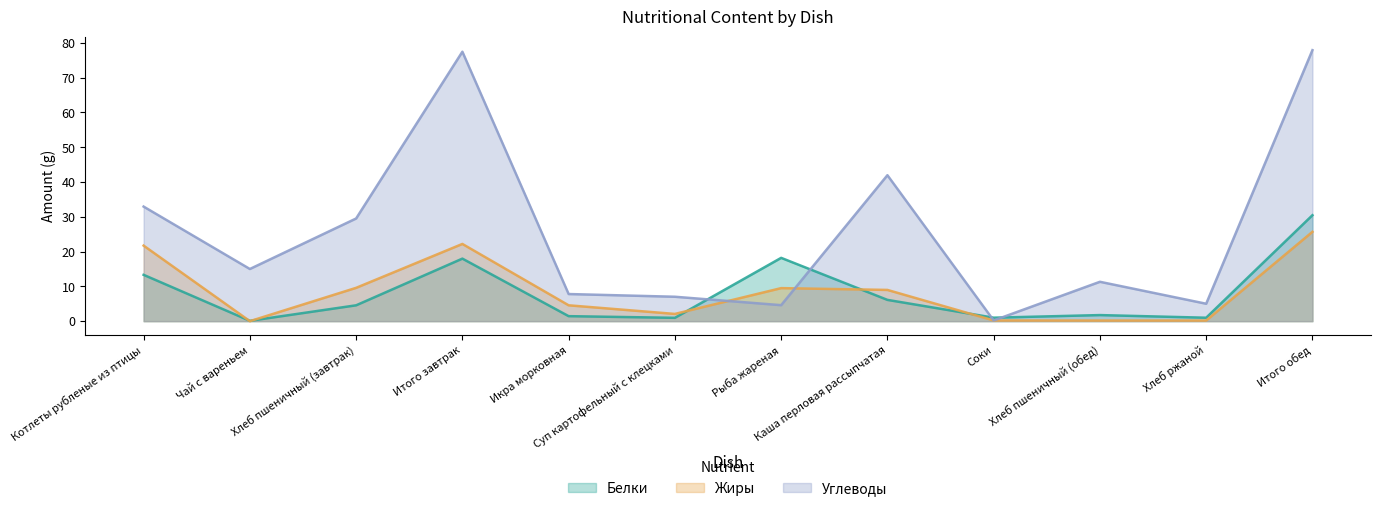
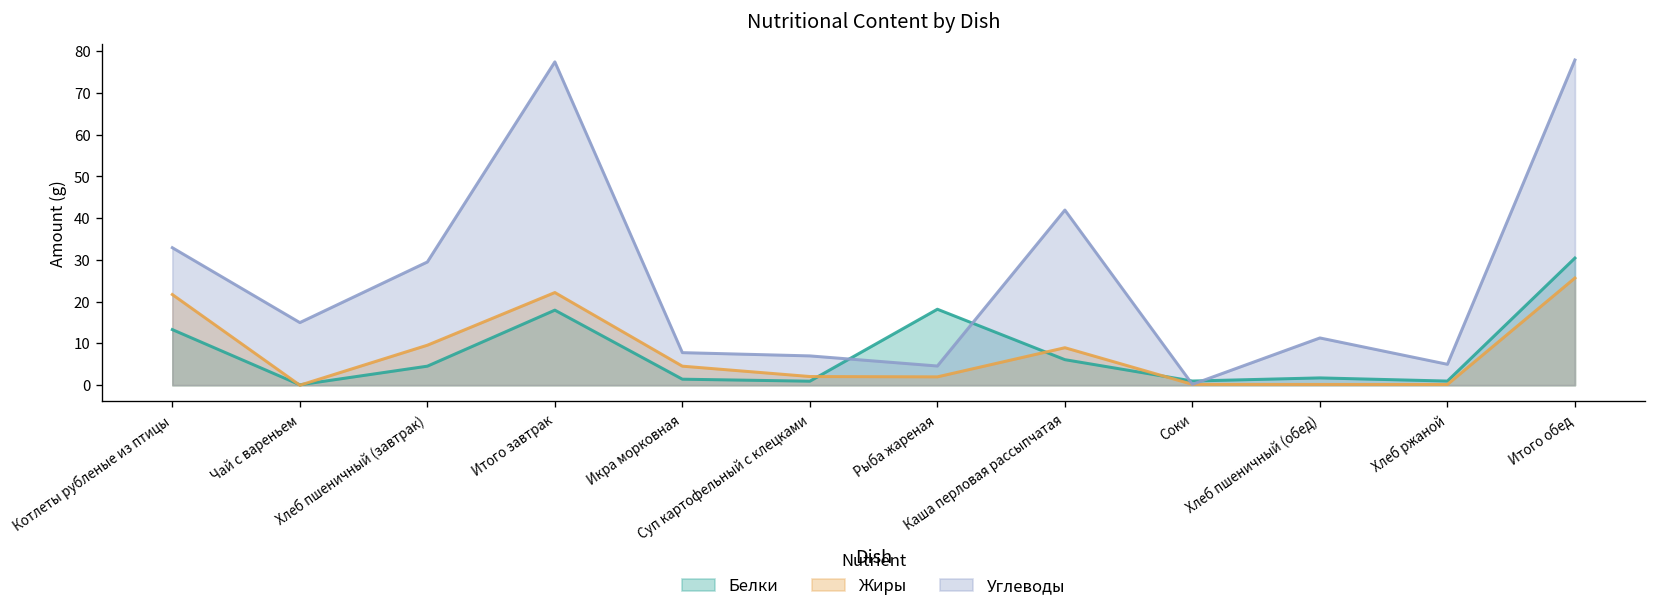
  {
    "Жиры": {
      "Котлеты рубленые из птицы": 22,
      "Хлеб пшеничный (завтрак)": 10,
      "Итого завтрак": 22,
      "Икра морковная": 5,
      "Суп картофельный с клецками": 2,
-     "Рыба жареная": 10,
+     "Рыба жареная": 2,
      "Каша перловая рассыпчатая": 9,
      "Хлеб пшеничный (обед)": 0,
      "Хлеб ржаной": 0,
      "Итого обед": 26
    }
  }
